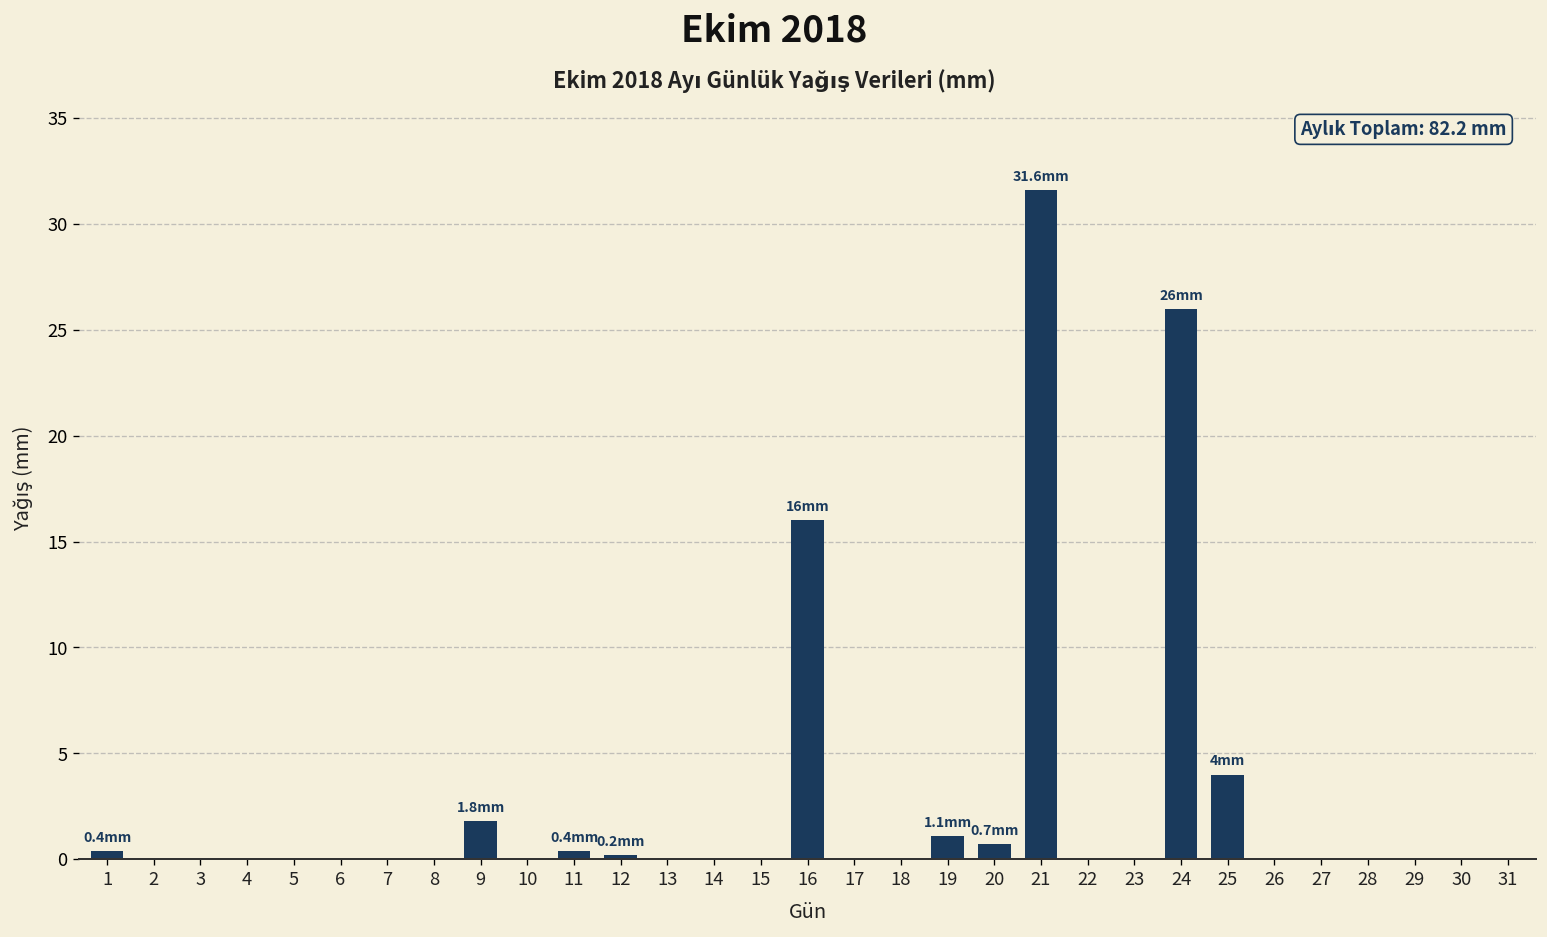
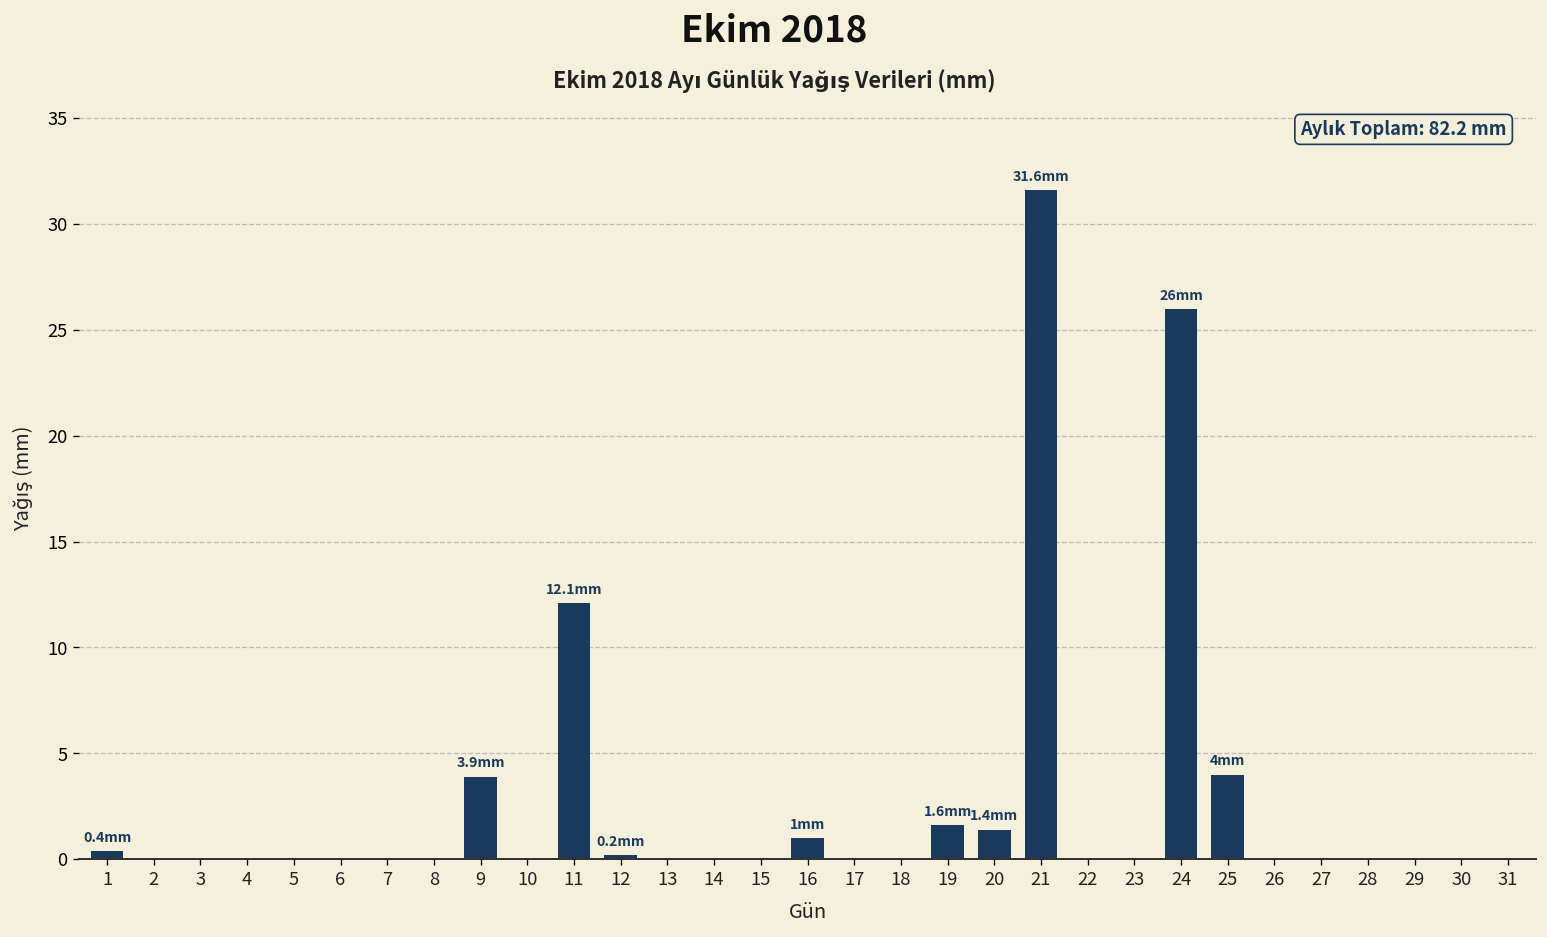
  {
    "1": 0.4,
-   "9": 1.8,
-   "11": 0.4,
+   "9": 3.9,
+   "11": 12.1,
    "12": 0.2,
-   "16": 16,
-   "19": 1.1,
-   "20": 0.7,
+   "16": 1,
+   "19": 1.6,
+   "20": 1.4,
    "21": 31.6,
    "24": 26,
    "25": 4
  }
